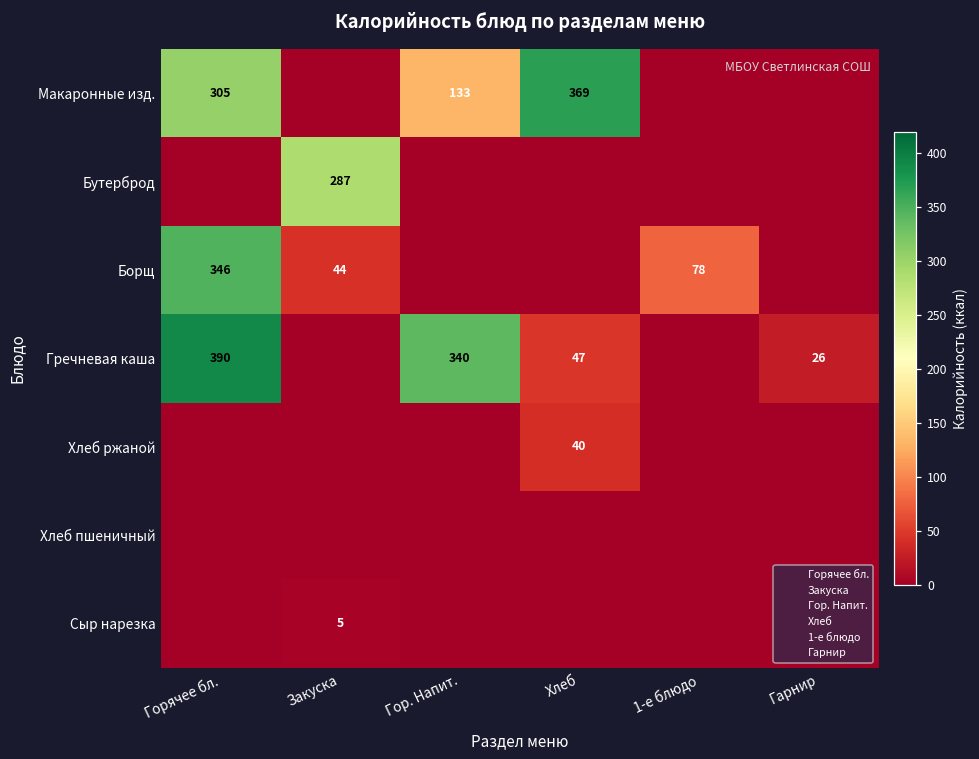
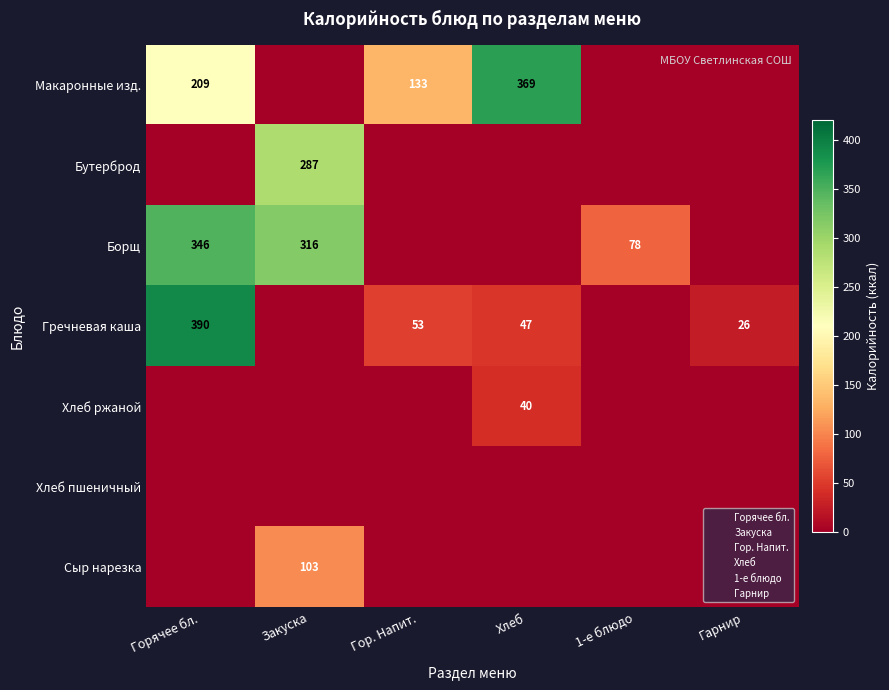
  {
    "Макаронные изд.": {
-     "Горячее бл.": 305,
+     "Горячее бл.": 209,
      "Гор. Напит.": 133,
      "Хлеб": 369
    },
    "Бутерброд": {
      "Закуска": 287
    },
    "Борщ": {
      "Горячее бл.": 346,
-     "Закуска": 44,
+     "Закуска": 316,
      "1-е блюдо": 78
    },
    "Гречневая каша": {
      "Горячее бл.": 390,
-     "Гор. Напит.": 340,
+     "Гор. Напит.": 53,
      "Хлеб": 47,
      "Гарнир": 26
    },
    "Хлеб ржаной": {
      "Хлеб": 40
    },
    "Сыр нарезка": {
-     "Закуска": 5
+     "Закуска": 103
    }
  }
